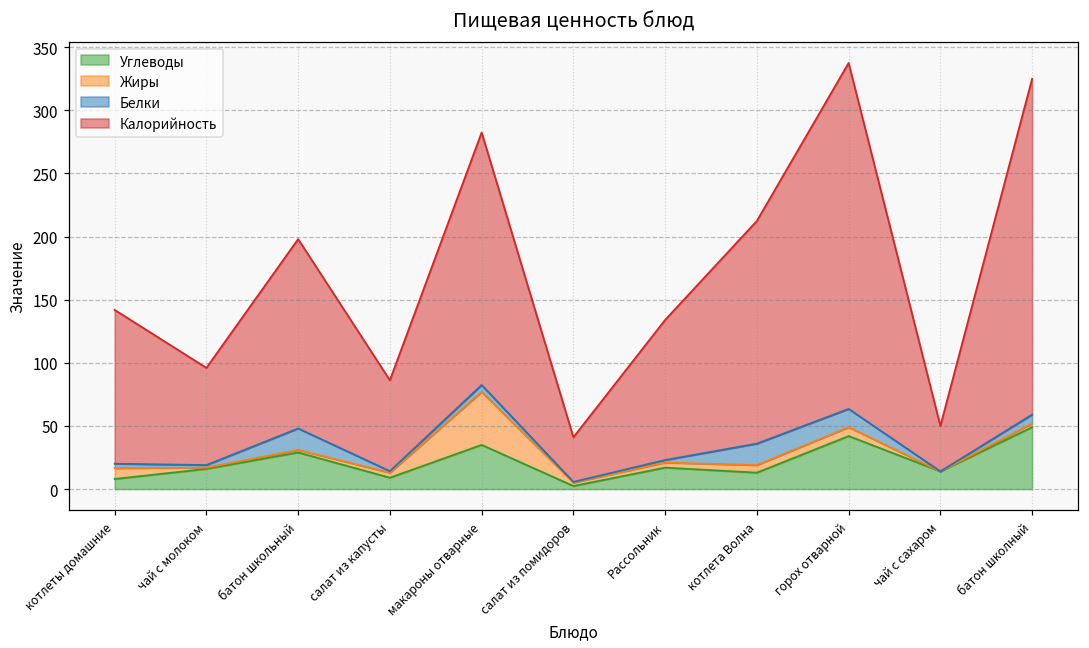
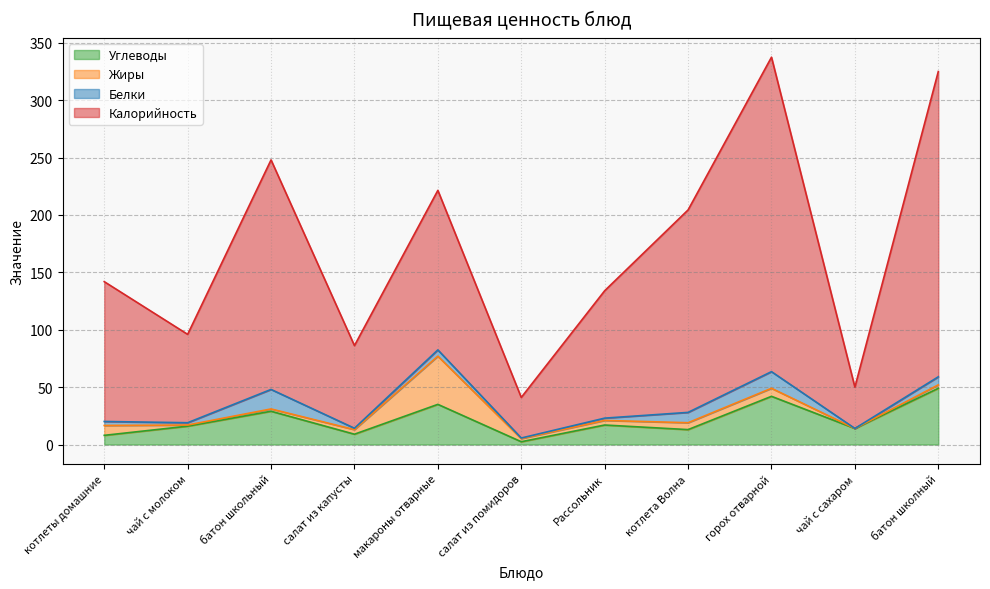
  {
    "Углеводы": {
      "котлеты домашние": 8,
      "салат из капусты": 9,
      "макароны отварные": 35,
      "салат из помидоров": 2,
      "Рассольник": 17,
      "котлета Волна": 13,
      "горох отварной": 42,
      "батон школный": 49
    },
    "Жиры": {
      "котлеты домашние": 9,
      "макароны отварные": 42,
      "котлета Волна": 6,
      "горох отварной": 7,
      "батон школный": 3
    },
    "Белки": {
      "котлеты домашние": 3,
      "батон школьный": 17,
      "макароны отварные": 5,
-     "котлета Волна": 17,
+     "котлета Волна": 9,
      "горох отварной": 15,
      "батон школный": 7
    },
    "Калорийность": {
      "котлеты домашние": 122,
      "чай с молоком": 77,
-     "батон школьный": 150,
+     "батон школьный": 200,
      "салат из капусты": 72,
-     "макароны отварные": 200,
+     "макароны отварные": 139,
      "салат из помидоров": 35,
      "Рассольник": 111,
      "котлета Волна": 176,
      "горох отварной": 274,
      "чай с сахаром": 36,
      "батон школный": 266
    }
  }
